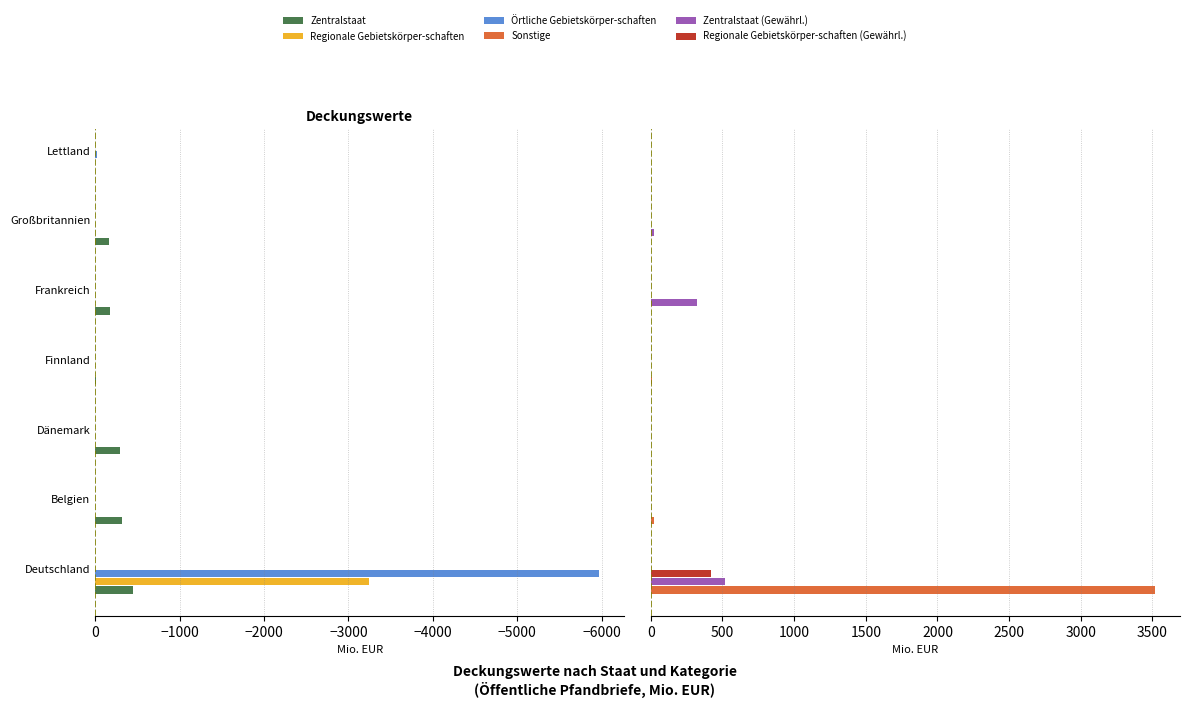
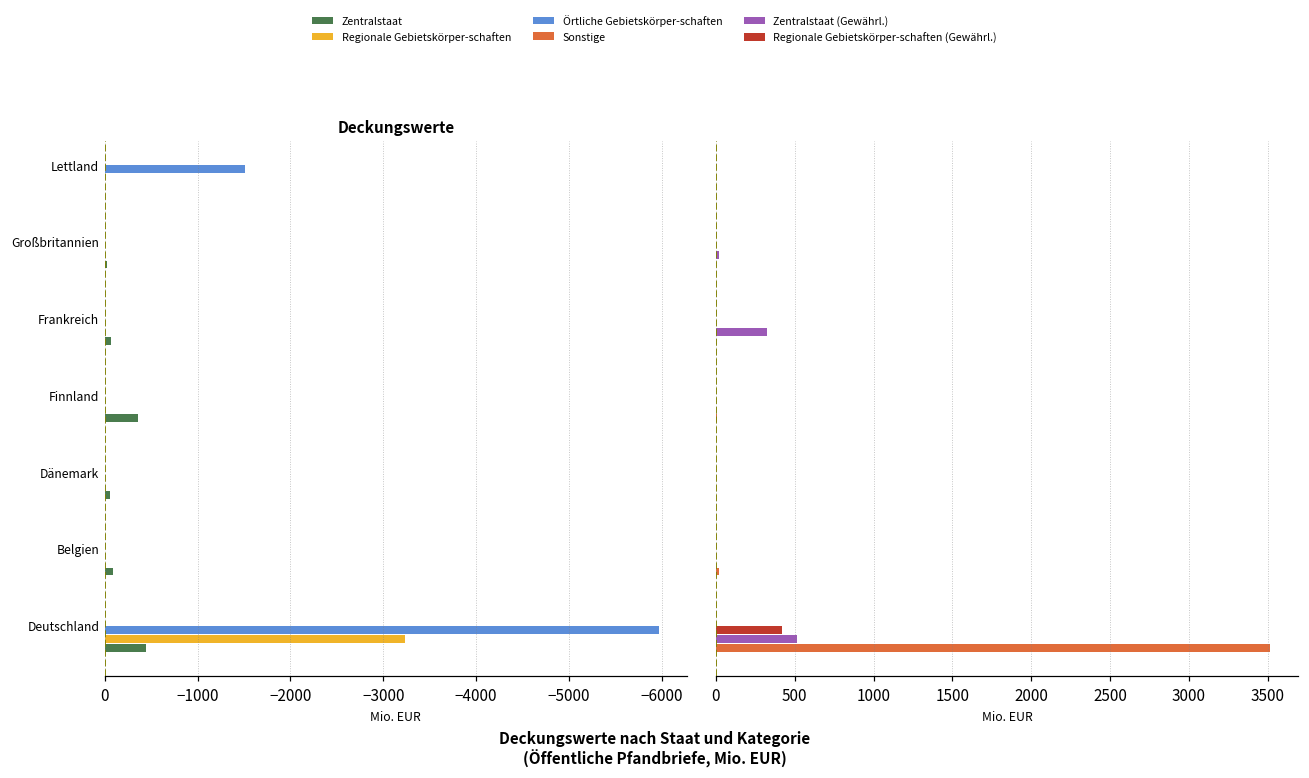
  {
    "Deckungswerte": {
      "Zentralstaat": {
        "Lettland": 0,
-       "Großbritannien": -200,
-       "Frankreich": -200,
-       "Finnland": 0,
-       "Dänemark": -300,
-       "Belgien": -300,
+       "Großbritannien": 0,
+       "Frankreich": -100,
+       "Finnland": -400,
+       "Dänemark": -100,
+       "Belgien": -100,
        "Deutschland": -400
      },
      "Regionale Gebietskörper-schaften": {
        "Lettland": 0,
        "Großbritannien": 0,
        "Frankreich": 0,
        "Finnland": 0,
        "Dänemark": 0,
        "Belgien": 0,
        "Deutschland": -3200
      },
      "Örtliche Gebietskörper-schaften": {
-       "Lettland": 0,
+       "Lettland": -1500,
        "Großbritannien": 0,
        "Frankreich": 0,
        "Finnland": 0,
        "Dänemark": 0,
        "Belgien": 0,
        "Deutschland": -6000
      }
    }
  }
